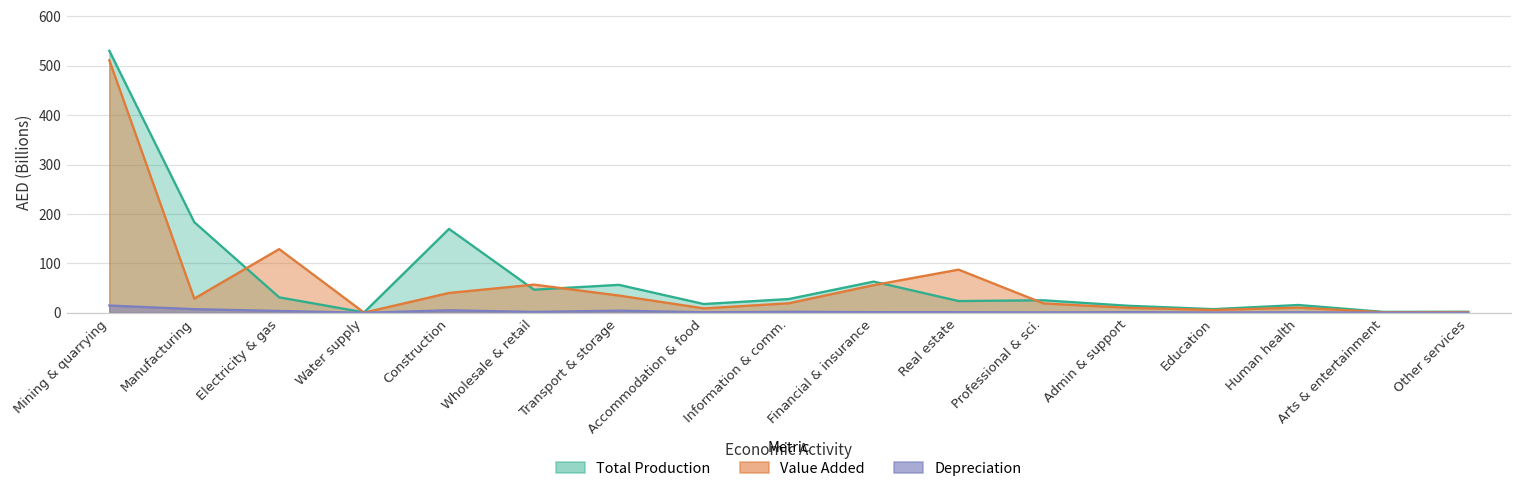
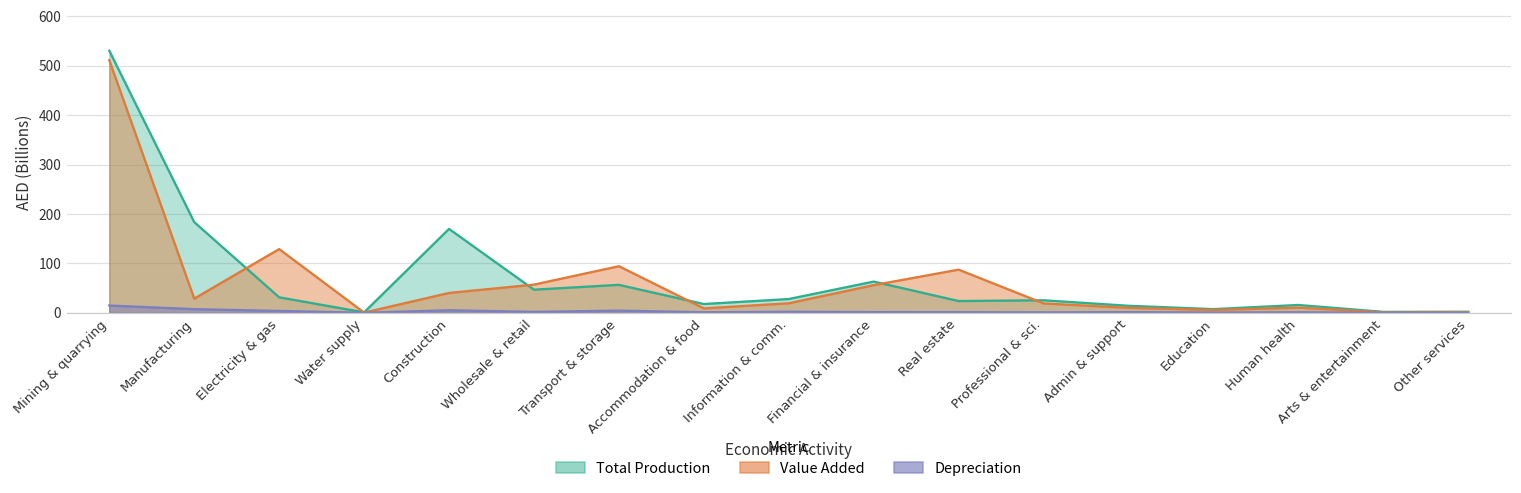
  {
    "Value Added": {
      "Mining & quarrying": 510,
      "Manufacturing": 30,
      "Electricity & gas": 130,
      "Construction": 40,
      "Wholesale & retail": 60,
-     "Transport & storage": 30,
+     "Transport & storage": 90,
      "Accommodation & food": 10,
      "Information & comm.": 20,
      "Financial & insurance": 60,
      "Real estate": 90,
      "Professional & sci.": 20
    }
  }
